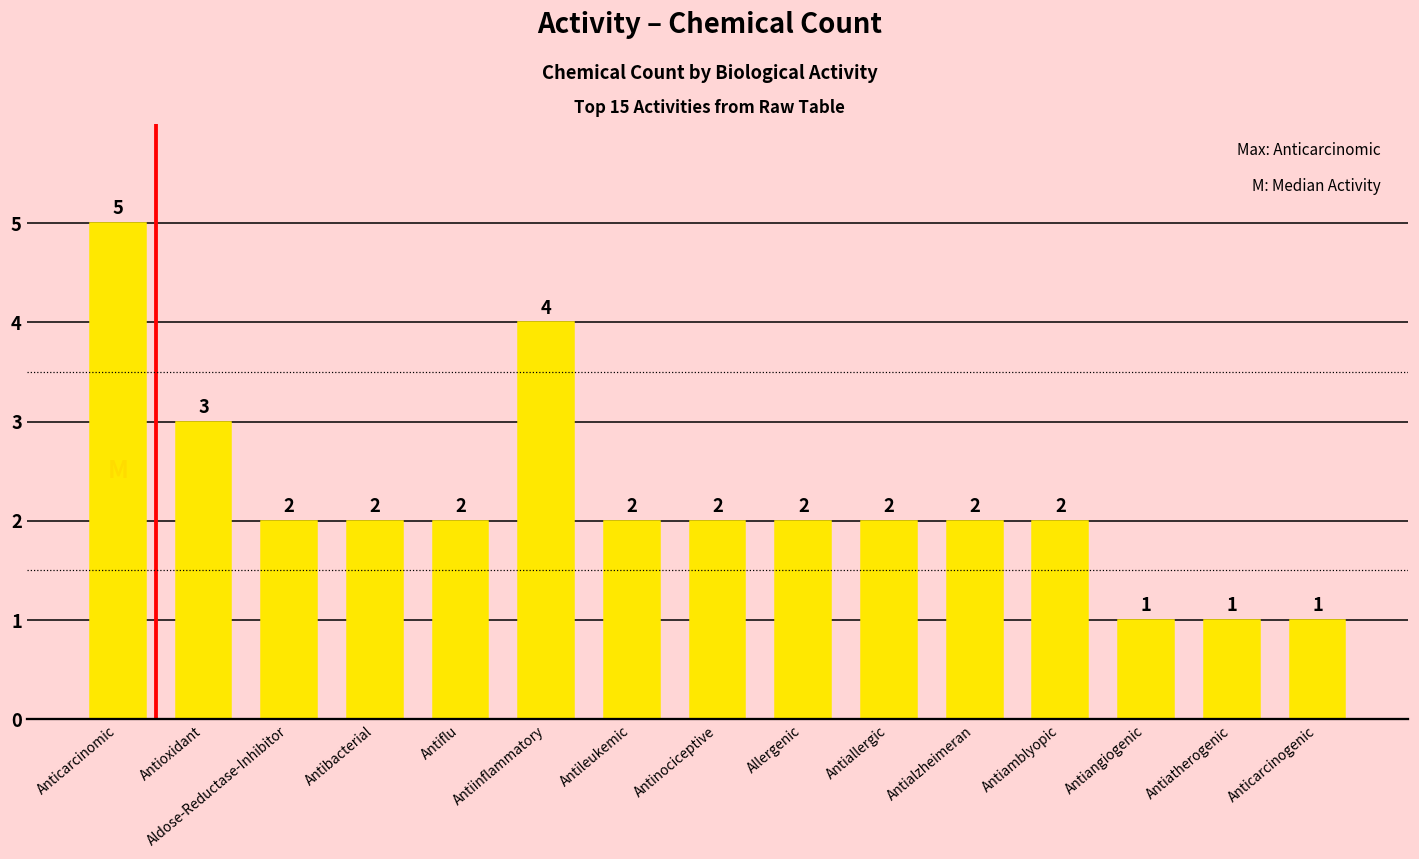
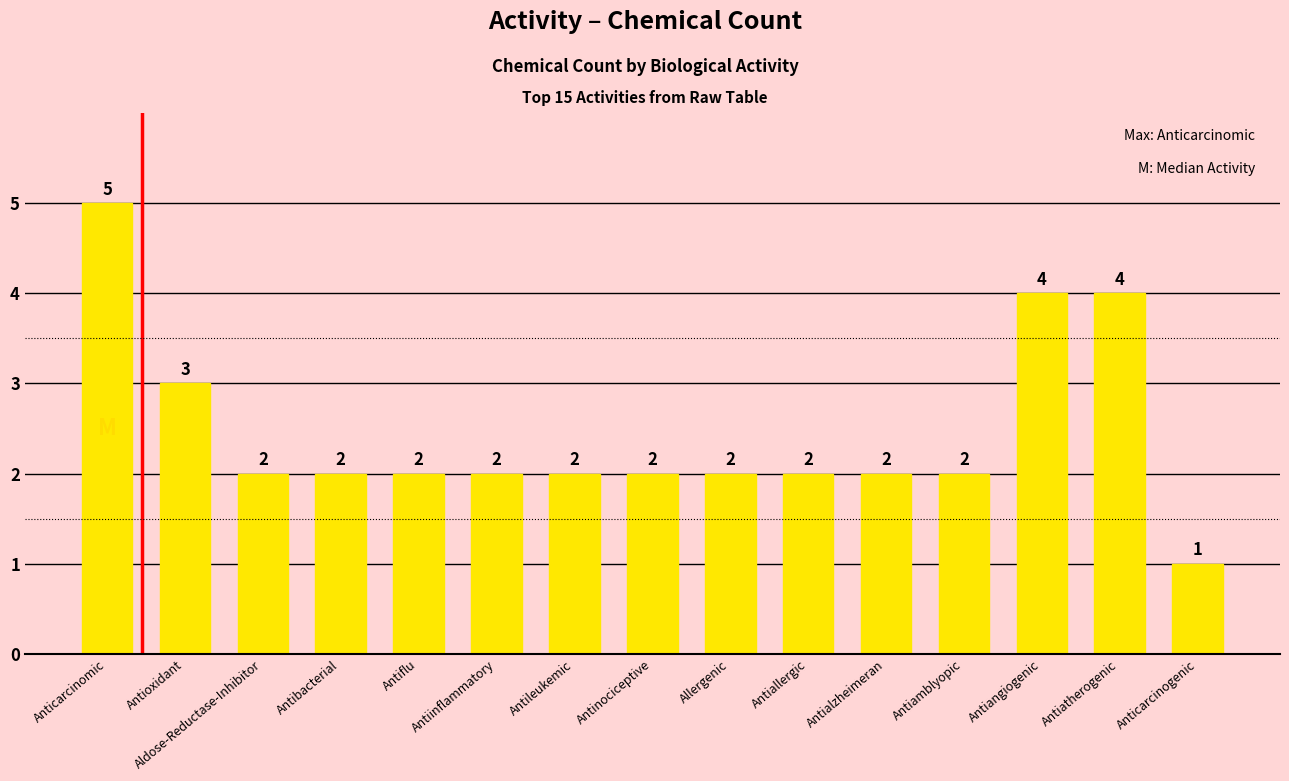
  {
    "Anticarcinomic": 5,
    "Antioxidant": 3,
    "Aldose-Reductase-Inhibitor": 2,
    "Antibacterial": 2,
    "Antiflu": 2,
-   "Antiinflammatory": 4,
+   "Antiinflammatory": 2,
    "Antileukemic": 2,
    "Antinociceptive": 2,
    "Allergenic": 2,
    "Antiallergic": 2,
    "Antialzheimeran": 2,
    "Antiamblyopic": 2,
-   "Antiangiogenic": 1,
-   "Antiatherogenic": 1,
+   "Antiangiogenic": 4,
+   "Antiatherogenic": 4,
    "Anticarcinogenic": 1
  }
